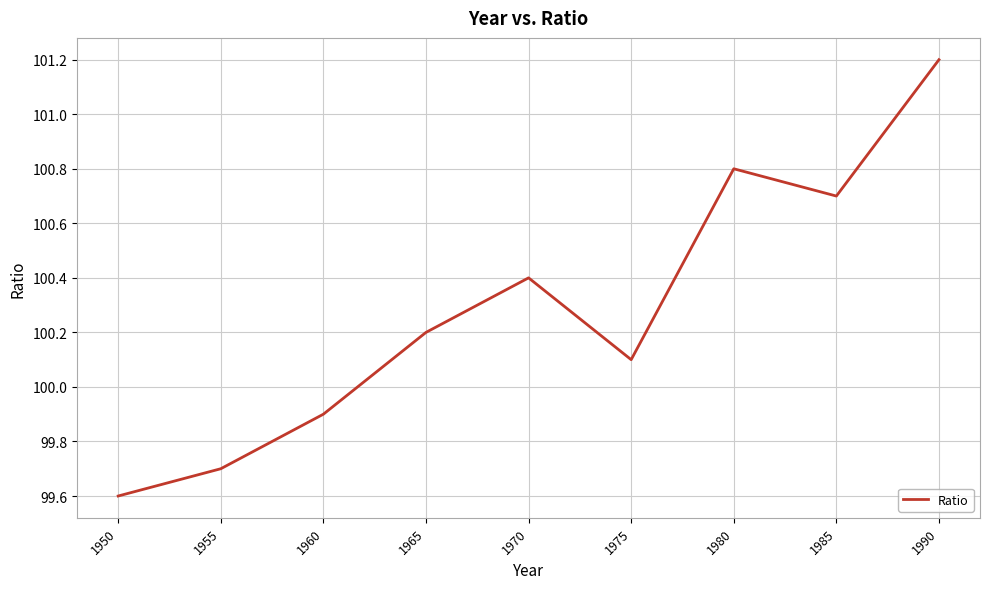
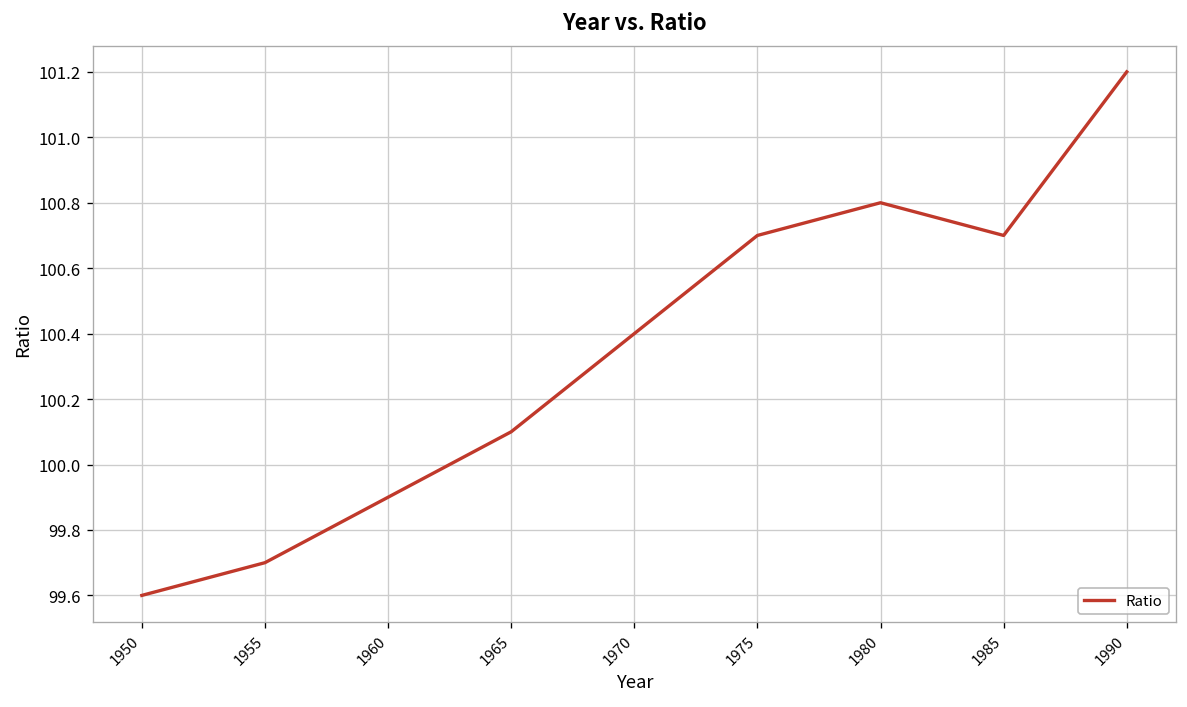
  {
    "1950": 99.6,
    "1955": 99.7,
    "1960": 99.9,
-   "1965": 100.2,
+   "1965": 100.1,
    "1970": 100.4,
-   "1975": 100.1,
+   "1975": 100.7,
    "1980": 100.8,
    "1985": 100.7,
    "1990": 101.2
  }
